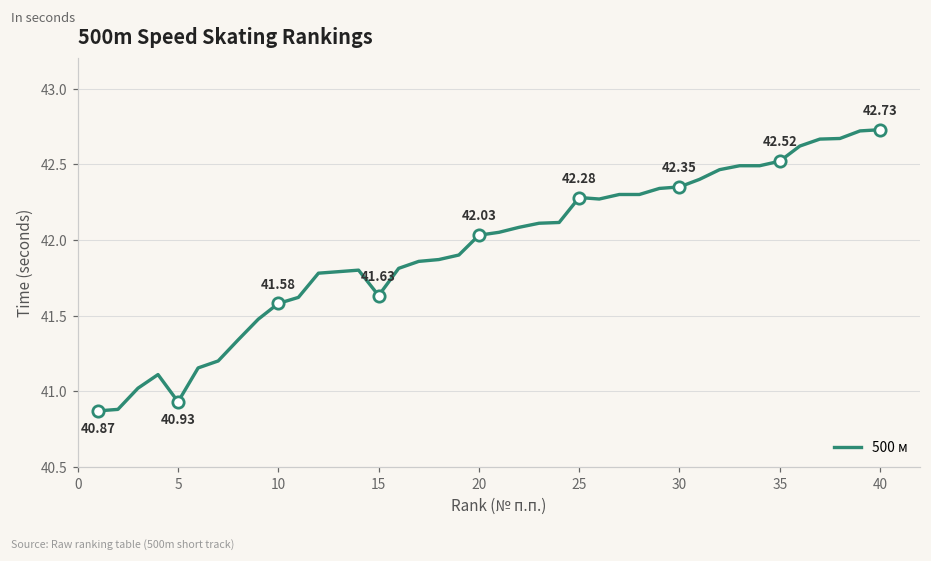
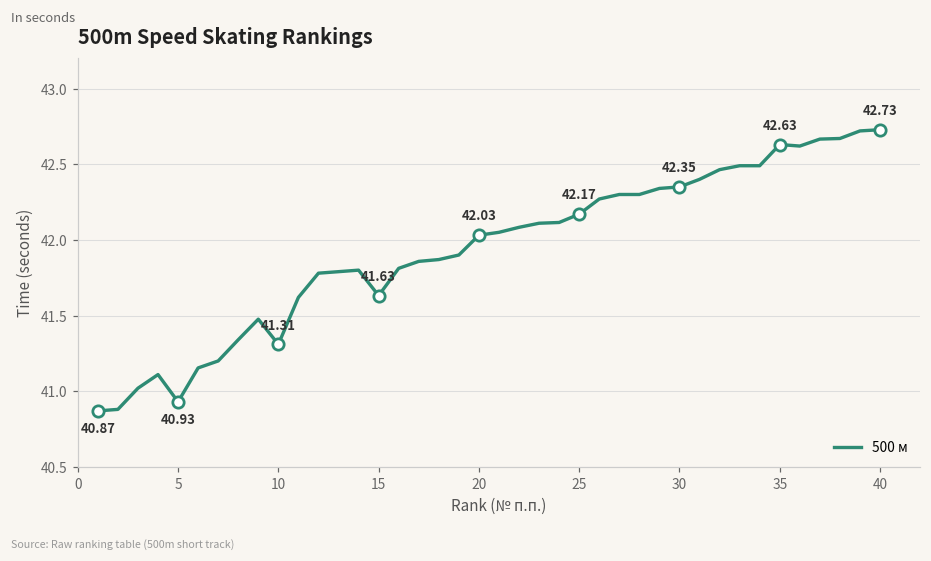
  {
    "500 м": {
-     "10": 41.58,
-     "25": 42.28,
-     "35": 42.52
+     "10": 41.31,
+     "25": 42.17,
+     "35": 42.63
    }
  }
